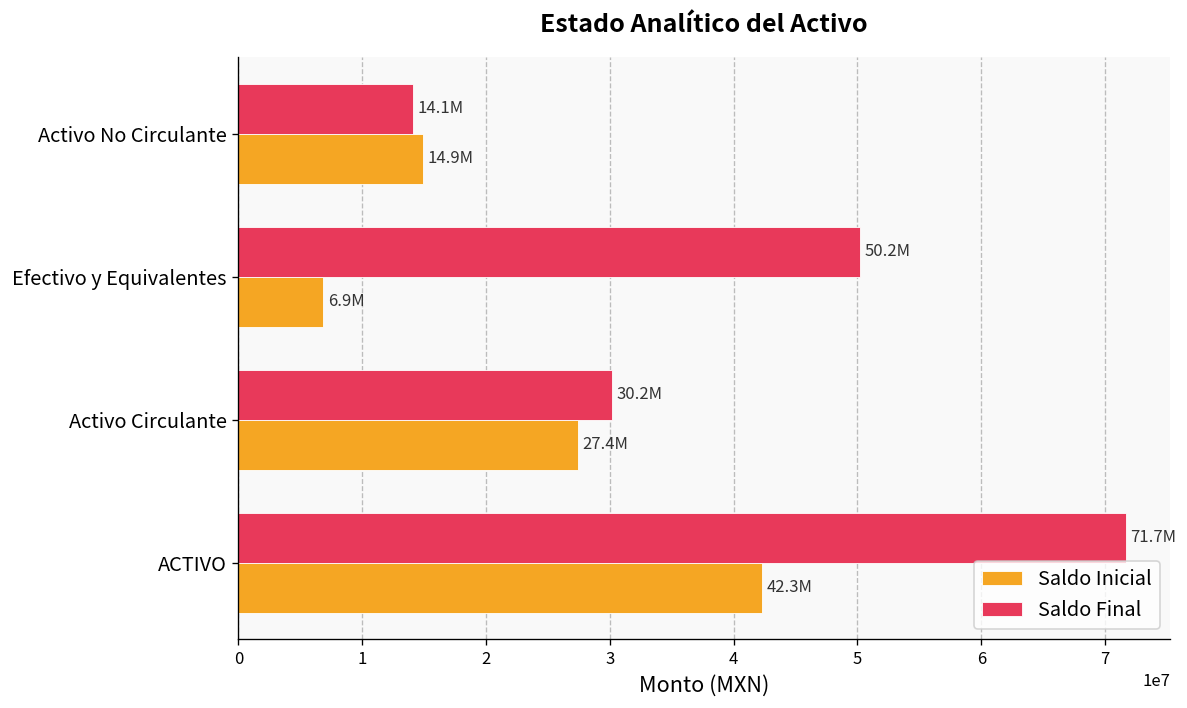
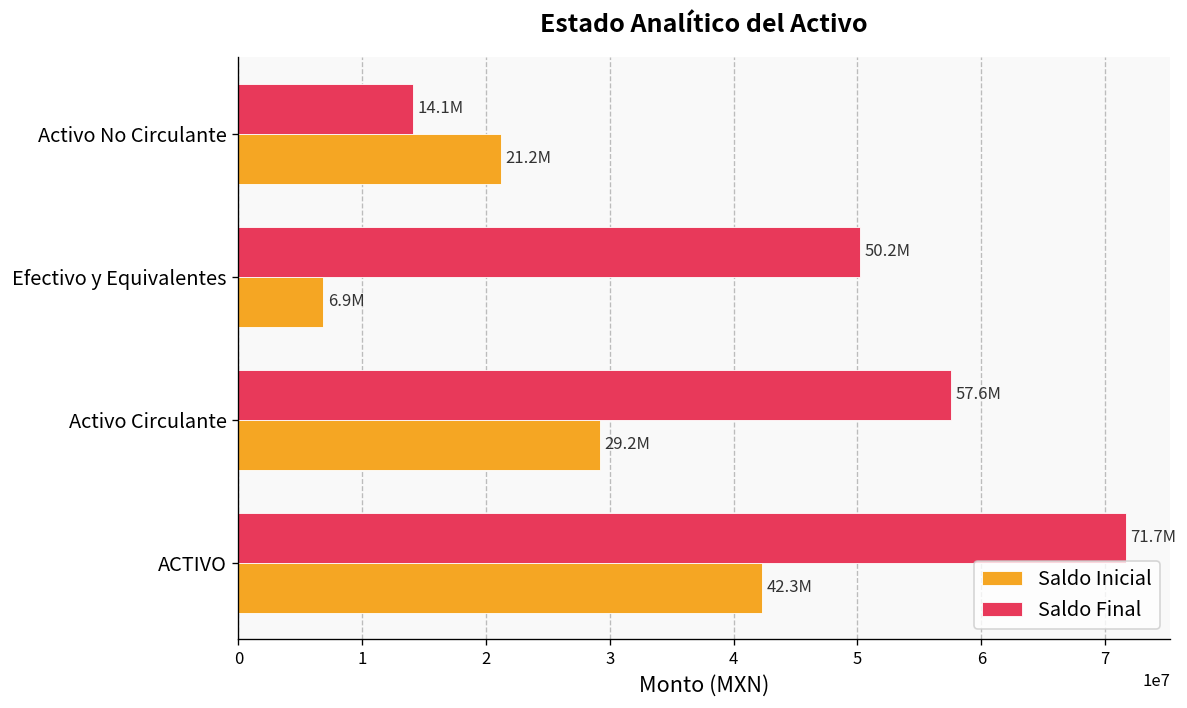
  {
    "Saldo Inicial": {
-     "Activo No Circulante": "14.9M",
+     "Activo No Circulante": "21.2M",
      "Efectivo y Equivalentes": "6.9M",
-     "Activo Circulante": "27.4M",
+     "Activo Circulante": "29.2M",
      "ACTIVO": "42.3M"
    },
    "Saldo Final": {
      "Activo No Circulante": "14.1M",
      "Efectivo y Equivalentes": "50.2M",
-     "Activo Circulante": "30.2M",
+     "Activo Circulante": "57.6M",
      "ACTIVO": "71.7M"
    }
  }
